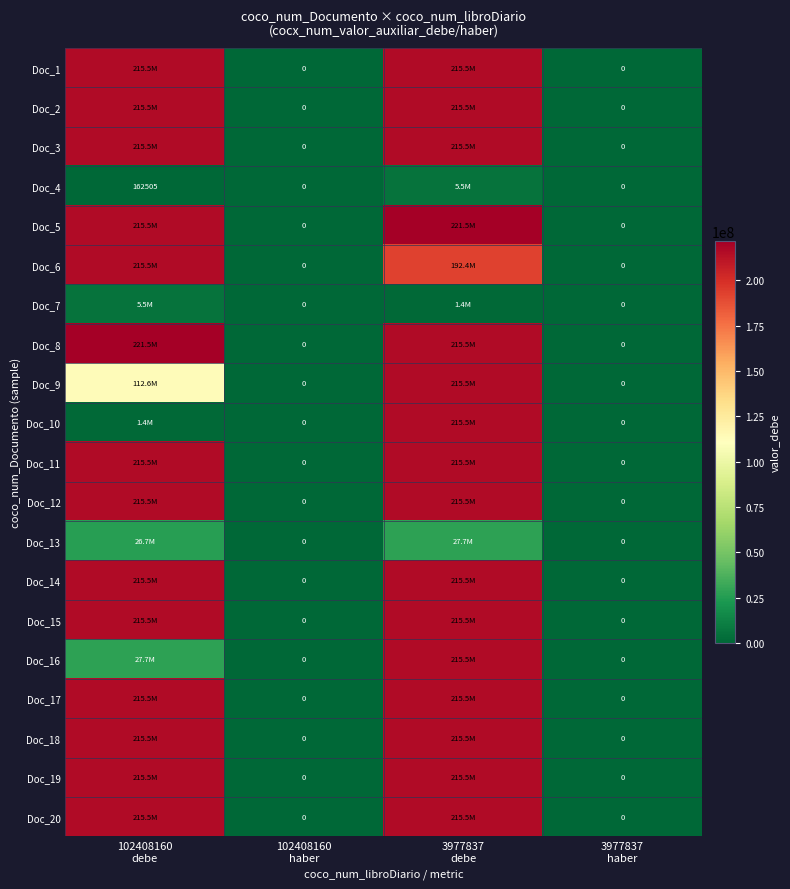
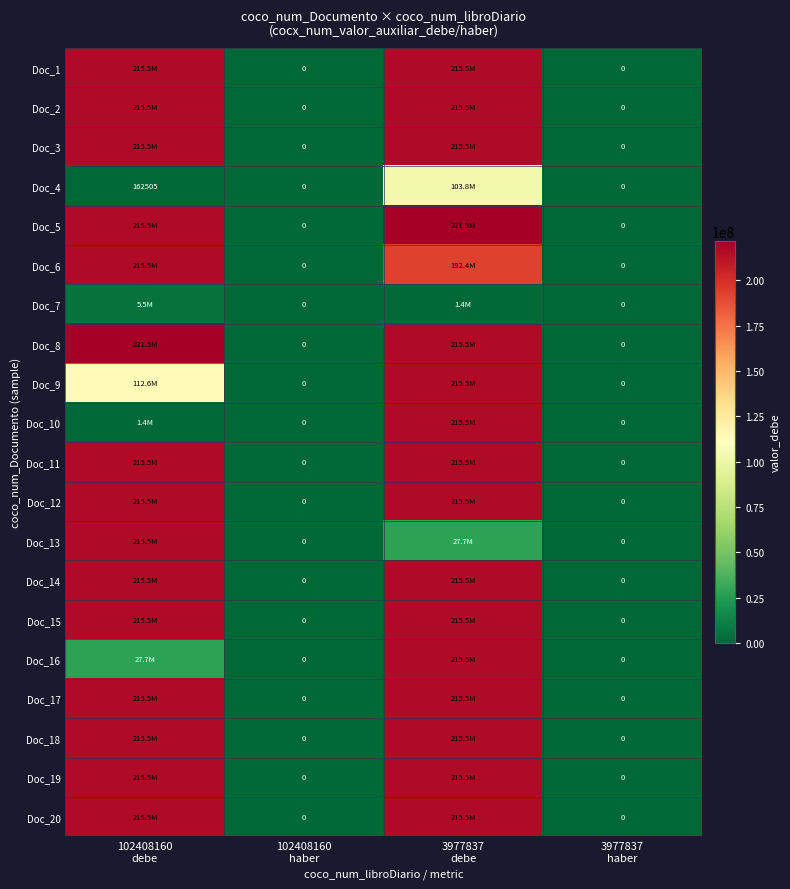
  {
    "Doc_1": {
      "102408160 debe": "215.5M",
      "102408160 haber": "0",
      "3977837 debe": "215.5M",
      "3977837 haber": "0"
    },
    "Doc_2": {
      "102408160 debe": "215.5M",
      "102408160 haber": "0",
      "3977837 debe": "215.5M",
      "3977837 haber": "0"
    },
    "Doc_3": {
      "102408160 debe": "215.5M",
      "102408160 haber": "0",
      "3977837 debe": "215.5M",
      "3977837 haber": "0"
    },
    "Doc_4": {
      "102408160 debe": "162505",
      "102408160 haber": "0",
-     "3977837 debe": "5.5M",
+     "3977837 debe": "103.8M",
      "3977837 haber": "0"
    },
    "Doc_5": {
      "102408160 debe": "215.5M",
      "102408160 haber": "0",
      "3977837 debe": "221.5M",
      "3977837 haber": "0"
    },
    "Doc_6": {
      "102408160 debe": "215.5M",
      "102408160 haber": "0",
      "3977837 debe": "192.4M",
      "3977837 haber": "0"
    },
    "Doc_7": {
      "102408160 debe": "5.5M",
      "102408160 haber": "0",
      "3977837 debe": "1.4M",
      "3977837 haber": "0"
    },
    "Doc_8": {
      "102408160 debe": "221.5M",
      "102408160 haber": "0",
      "3977837 debe": "215.5M",
      "3977837 haber": "0"
    },
    "Doc_9": {
      "102408160 debe": "112.6M",
      "102408160 haber": "0",
      "3977837 debe": "215.5M",
      "3977837 haber": "0"
    },
    "Doc_10": {
      "102408160 debe": "1.4M",
      "102408160 haber": "0",
      "3977837 debe": "215.5M",
      "3977837 haber": "0"
    },
    "Doc_11": {
      "102408160 debe": "215.5M",
      "102408160 haber": "0",
      "3977837 debe": "215.5M",
      "3977837 haber": "0"
    },
    "Doc_12": {
      "102408160 debe": "215.5M",
      "102408160 haber": "0",
      "3977837 debe": "215.5M",
      "3977837 haber": "0"
    },
    "Doc_13": {
-     "102408160 debe": "26.7M",
+     "102408160 debe": "215.5M",
      "102408160 haber": "0",
      "3977837 debe": "27.7M",
      "3977837 haber": "0"
    },
    "Doc_14": {
      "102408160 debe": "215.5M",
      "102408160 haber": "0",
      "3977837 debe": "215.5M",
      "3977837 haber": "0"
    },
    "Doc_15": {
      "102408160 debe": "215.5M",
      "102408160 haber": "0",
      "3977837 debe": "215.5M",
      "3977837 haber": "0"
    },
    "Doc_16": {
      "102408160 debe": "27.7M",
      "102408160 haber": "0",
      "3977837 debe": "215.5M",
      "3977837 haber": "0"
    },
    "Doc_17": {
      "102408160 debe": "215.5M",
      "102408160 haber": "0",
      "3977837 debe": "215.5M",
      "3977837 haber": "0"
    },
    "Doc_18": {
      "102408160 debe": "215.5M",
      "102408160 haber": "0",
      "3977837 debe": "215.5M",
      "3977837 haber": "0"
    },
    "Doc_19": {
      "102408160 debe": "215.5M",
      "102408160 haber": "0",
      "3977837 debe": "215.5M",
      "3977837 haber": "0"
    },
    "Doc_20": {
      "102408160 debe": "215.5M",
      "102408160 haber": "0",
      "3977837 debe": "215.5M",
      "3977837 haber": "0"
    }
  }
